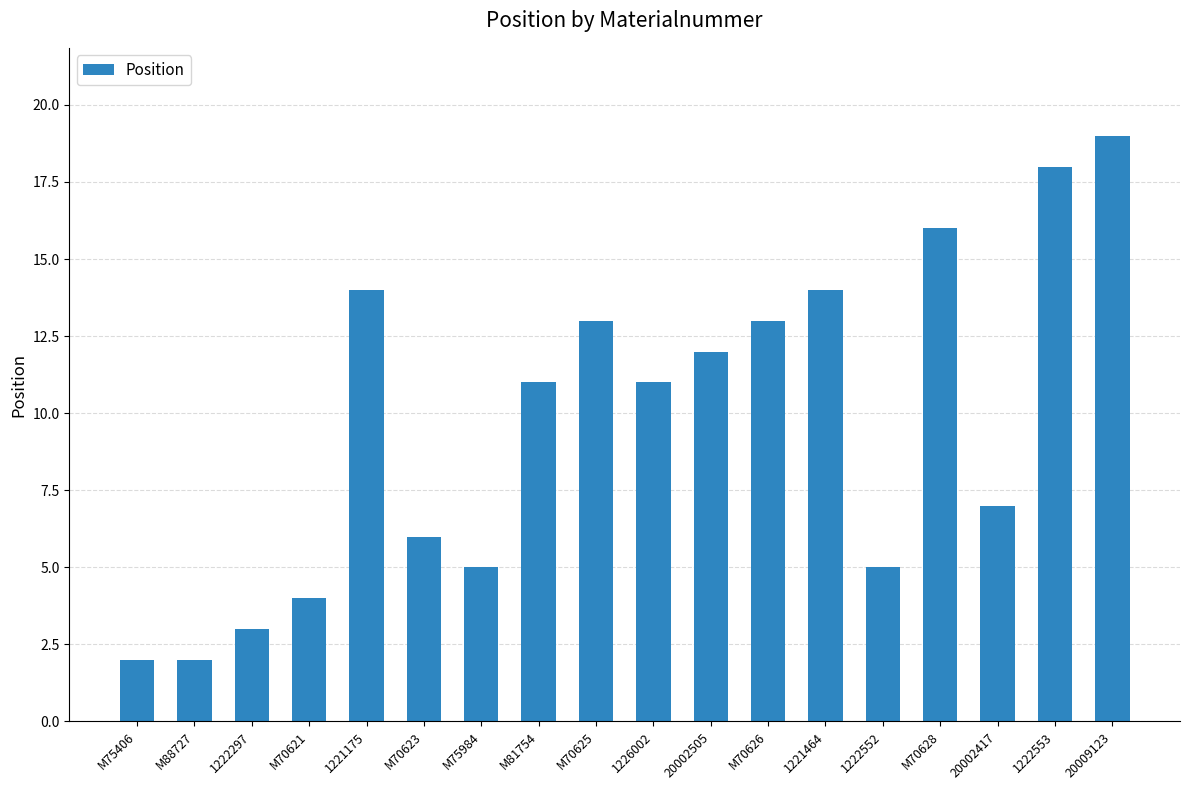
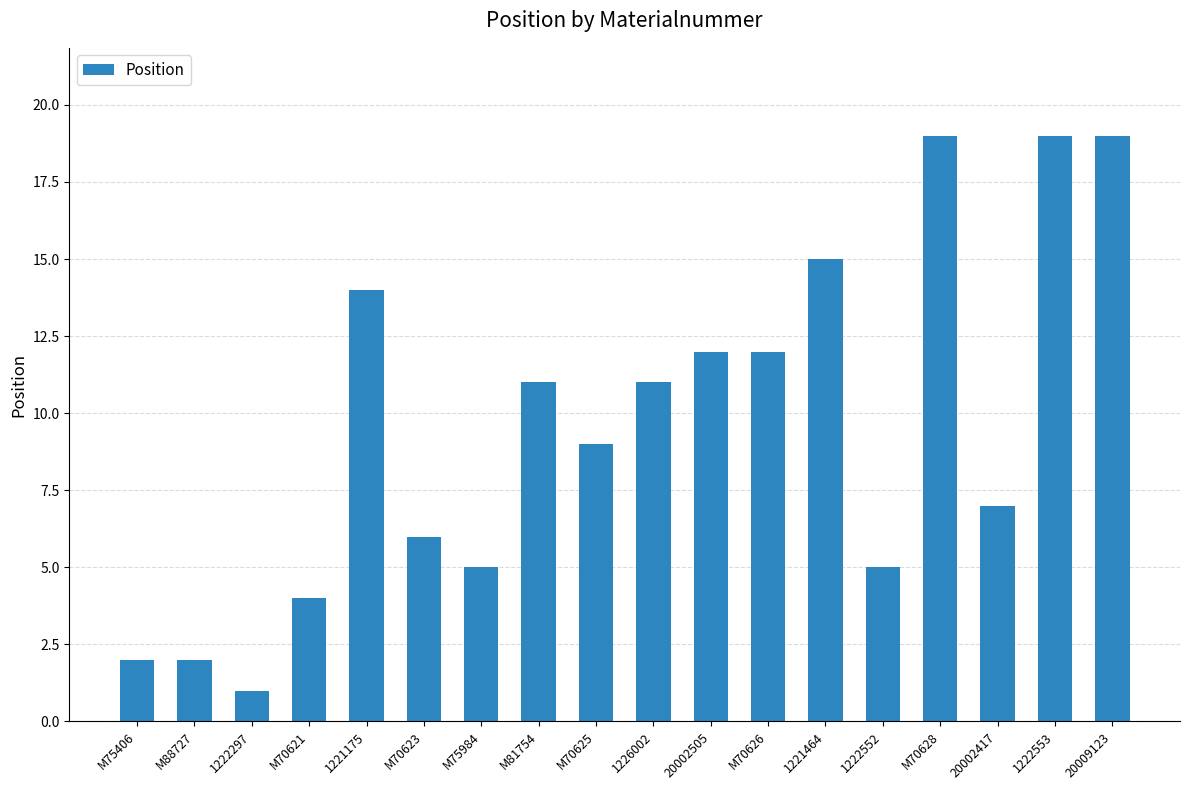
  {
    "M75406": 2,
    "M88727": 2,
-   "1222297": 3,
+   "1222297": 1,
    "M70621": 4,
    "1221175": 14,
    "M70623": 6,
    "M75984": 5,
    "M81754": 11,
-   "M70625": 13,
+   "M70625": 9,
    "1226002": 11,
    "20002505": 12,
-   "M70626": 13,
-   "1221464": 14,
+   "M70626": 12,
+   "1221464": 15,
    "1222552": 5,
-   "M70628": 16,
+   "M70628": 19,
    "20002417": 7,
-   "1222553": 18,
+   "1222553": 19,
    "20009123": 19
  }
